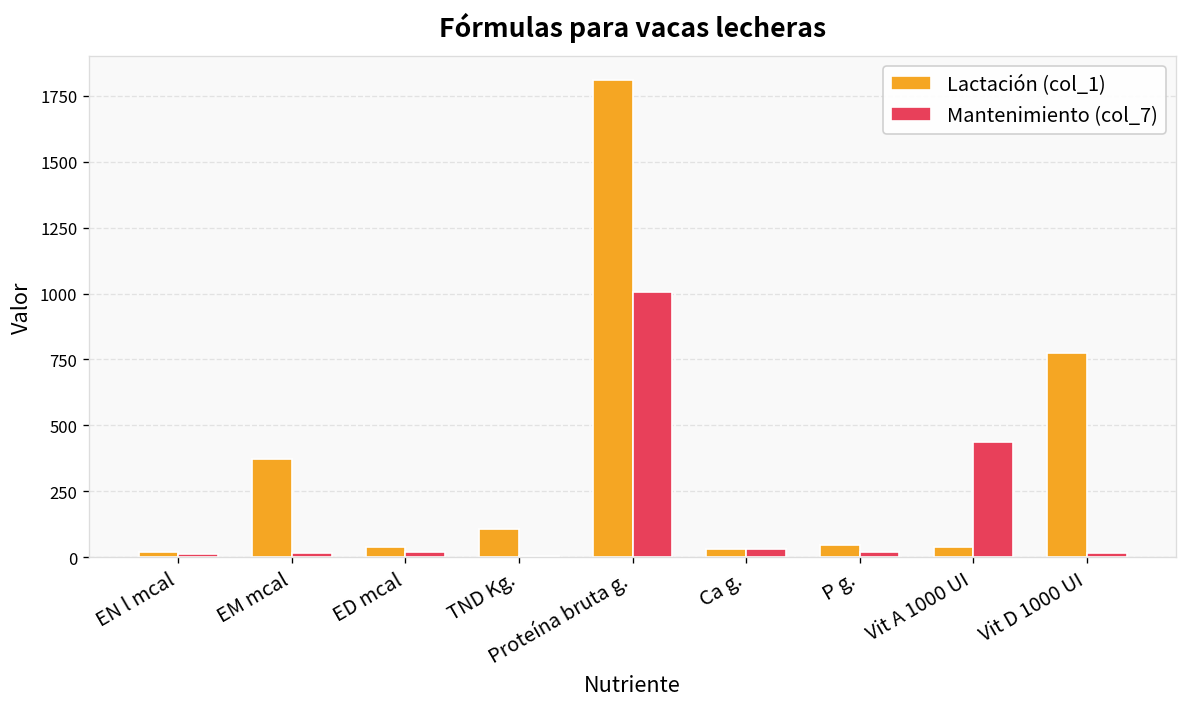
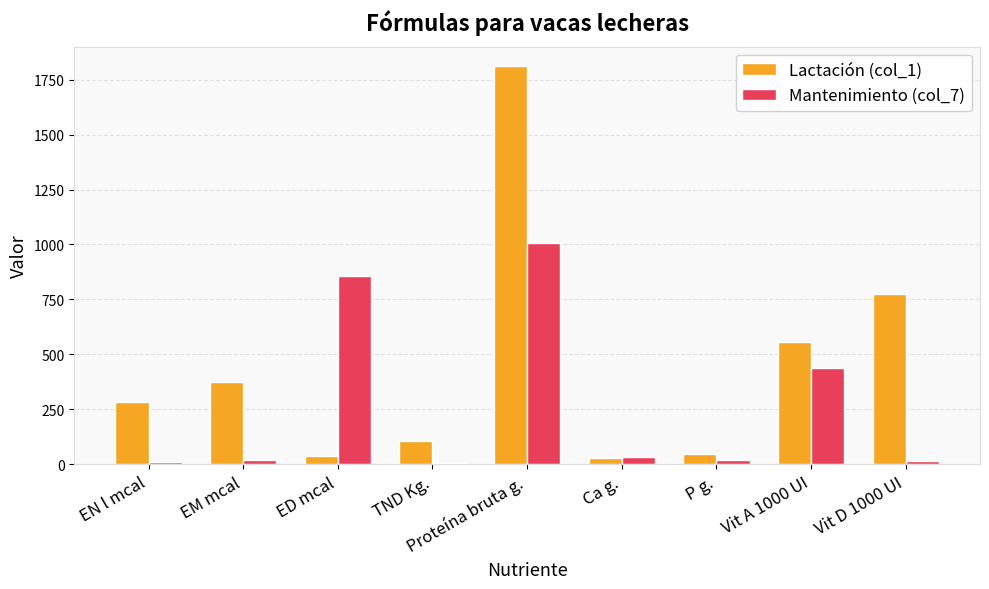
  {
    "Lactación (col_1)": {
-     "EN l mcal": 20,
+     "EN l mcal": 280,
      "EM mcal": 370,
      "ED mcal": 40,
      "TND Kg.": 110,
      "Proteína bruta g.": 1810,
      "Ca g.": 30,
      "P g.": 40,
-     "Vit A 1000 UI": 40,
+     "Vit A 1000 UI": 560,
      "Vit D 1000 UI": 780
    },
    "Mantenimiento (col_7)": {
      "EM mcal": 20,
-     "ED mcal": 20,
+     "ED mcal": 860,
      "Proteína bruta g.": 1010,
      "Ca g.": 30,
      "P g.": 20,
      "Vit A 1000 UI": 440,
      "Vit D 1000 UI": 20
    }
  }
